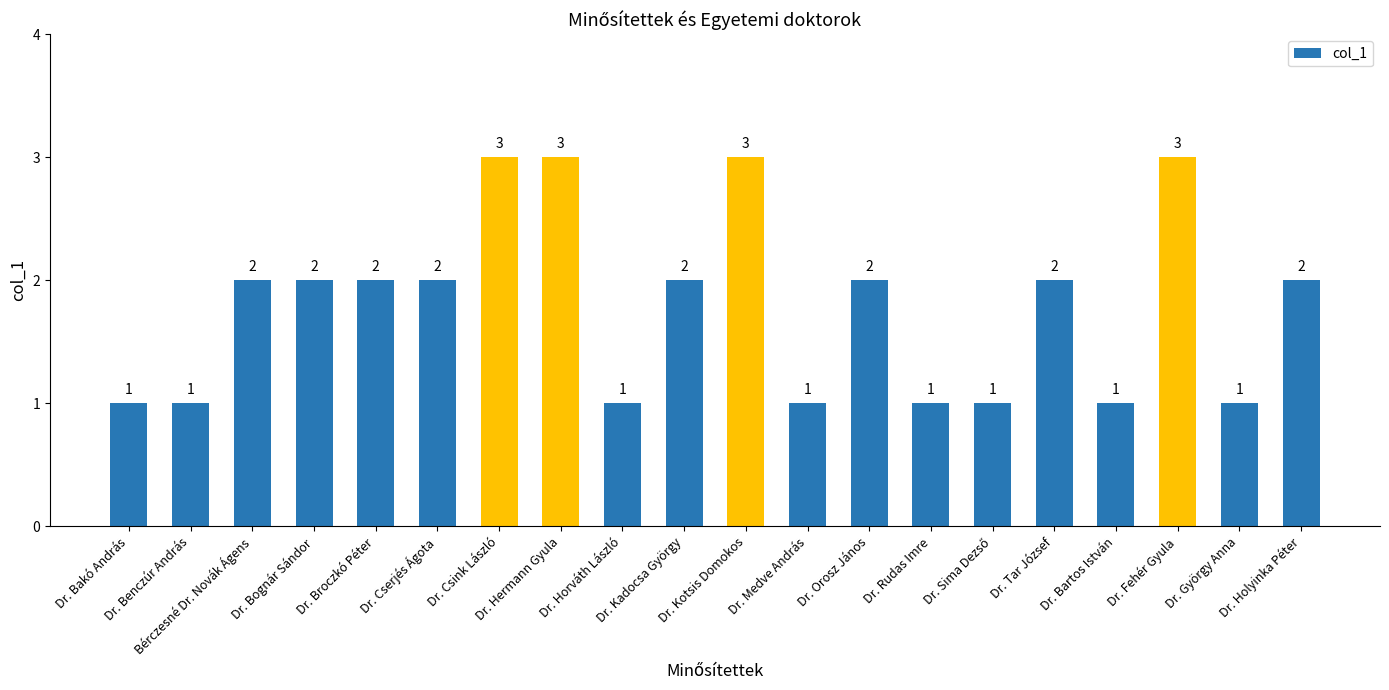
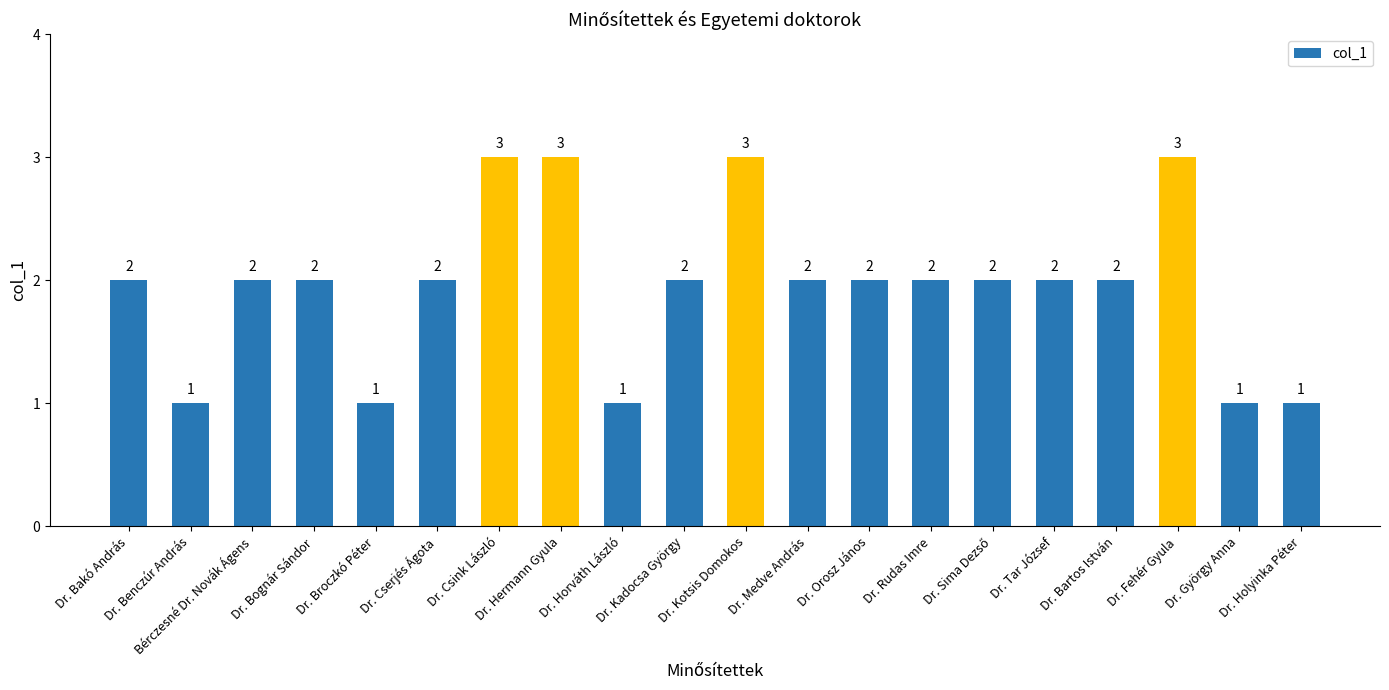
  {
-   "Dr. Bakó András": 1,
+   "Dr. Bakó András": 2,
    "Dr. Benczúr András": 1,
    "Bérczesné Dr. Novák Ágens": 2,
    "Dr. Bognár Sándor": 2,
-   "Dr. Broczkó Péter": 2,
+   "Dr. Broczkó Péter": 1,
    "Dr. Cserjés Ágota": 2,
    "Dr. Csink László": 3,
    "Dr. Hermann Gyula": 3,
    "Dr. Horváth László": 1,
    "Dr. Kadocsa György": 2,
    "Dr. Kotsis Domokos": 3,
-   "Dr. Medve András": 1,
+   "Dr. Medve András": 2,
    "Dr. Orosz János": 2,
-   "Dr. Rudas Imre": 1,
-   "Dr. Sima Dezső": 1,
+   "Dr. Rudas Imre": 2,
+   "Dr. Sima Dezső": 2,
    "Dr. Tar József": 2,
-   "Dr. Bartos István": 1,
+   "Dr. Bartos István": 2,
    "Dr. Fehér Gyula": 3,
    "Dr. György Anna": 1,
-   "Dr. Holyinka Péter": 2
+   "Dr. Holyinka Péter": 1
  }
